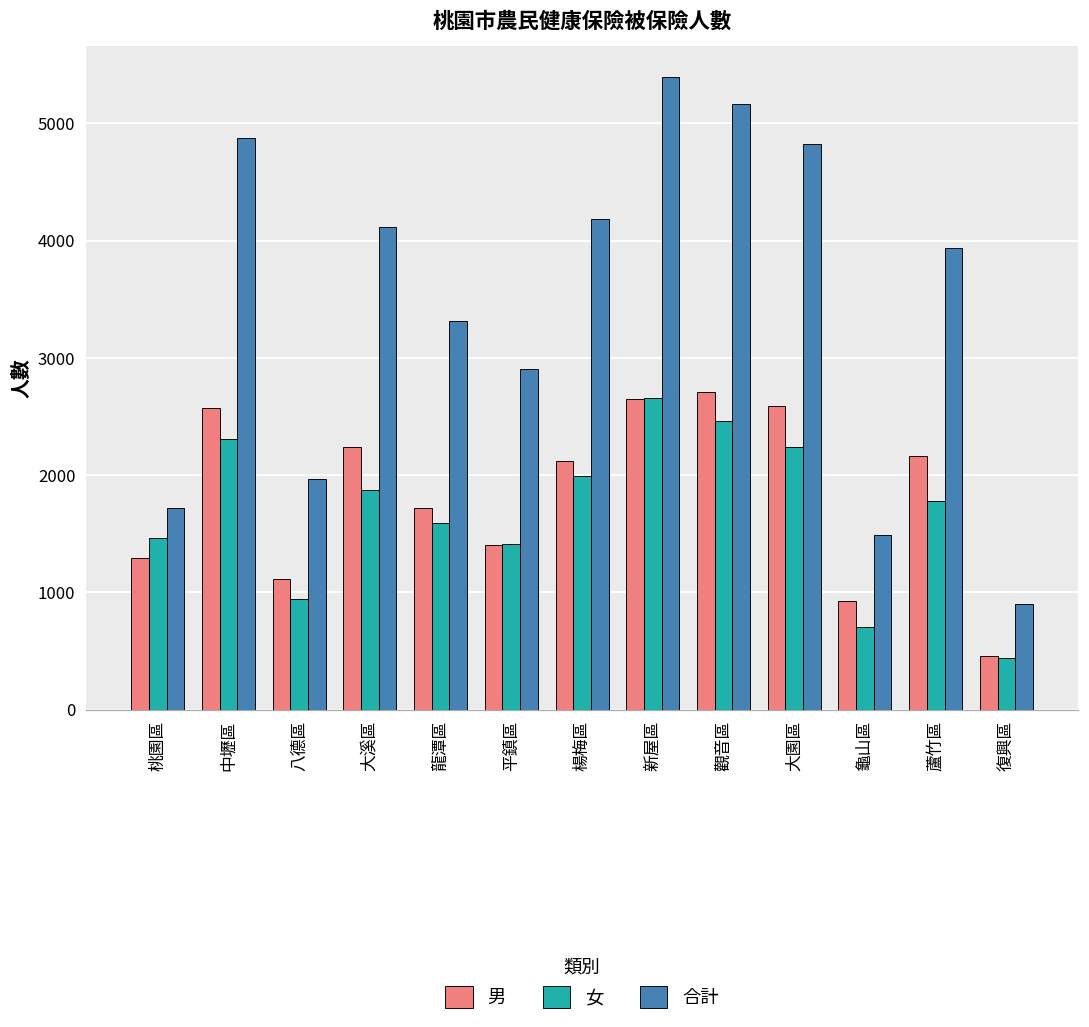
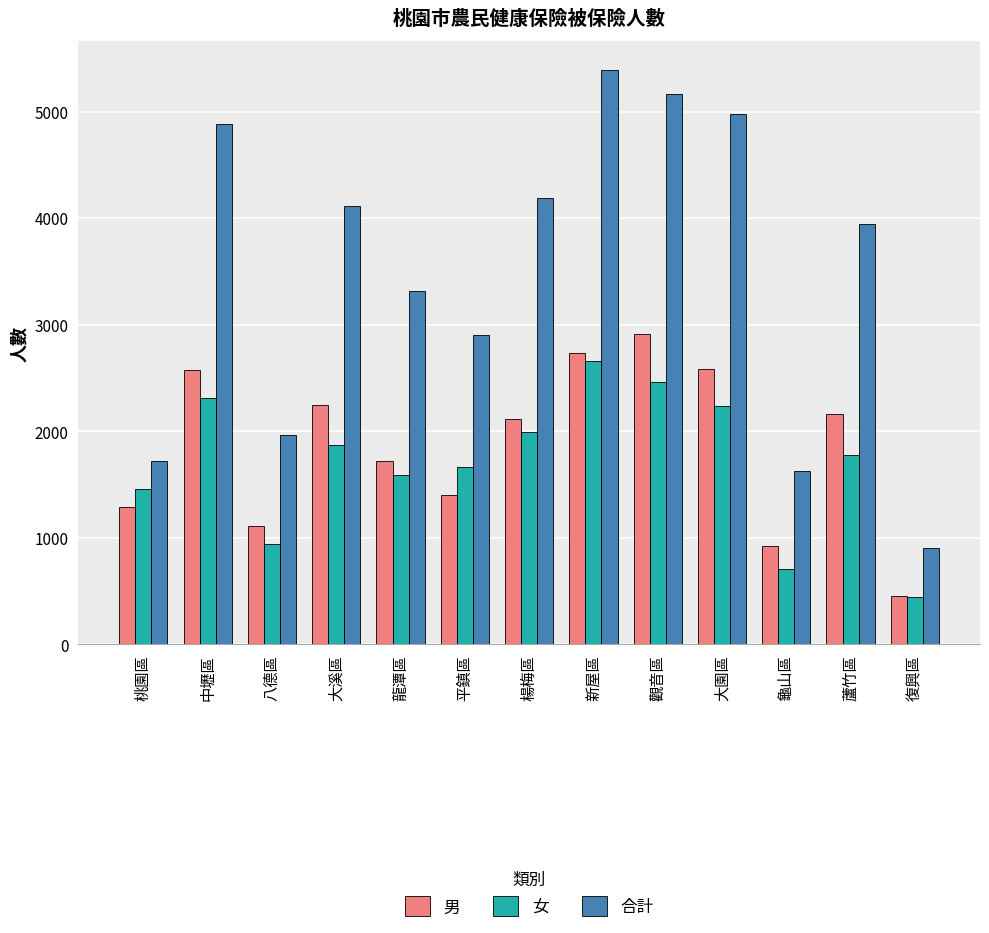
  {
    "男": {
      "桃園區": 1290,
      "中壢區": 2570,
      "八德區": 1120,
      "大溪區": 2240,
      "龍潭區": 1720,
      "平鎮區": 1400,
      "楊梅區": 2120,
-     "新屋區": 2650,
-     "觀音區": 2710,
+     "新屋區": 2740,
+     "觀音區": 2920,
      "大園區": 2590,
      "龜山區": 920,
      "蘆竹區": 2160,
      "復興區": 460
    },
    "女": {
      "桃園區": 1460,
      "中壢區": 2310,
      "八德區": 940,
      "大溪區": 1870,
      "龍潭區": 1590,
-     "平鎮區": 1420,
+     "平鎮區": 1670,
      "楊梅區": 2000,
      "新屋區": 2660,
      "觀音區": 2460,
      "大園區": 2240,
      "龜山區": 710,
      "蘆竹區": 1780,
      "復興區": 440
    },
    "合計": {
      "桃園區": 1720,
      "中壢區": 4880,
      "八德區": 1970,
      "大溪區": 4120,
      "龍潭區": 3320,
      "平鎮區": 2910,
      "楊梅區": 4190,
      "新屋區": 5390,
      "觀音區": 5170,
-     "大園區": 4830,
-     "龜山區": 1490,
+     "大園區": 4970,
+     "龜山區": 1630,
      "蘆竹區": 3940,
      "復興區": 900
    }
  }
